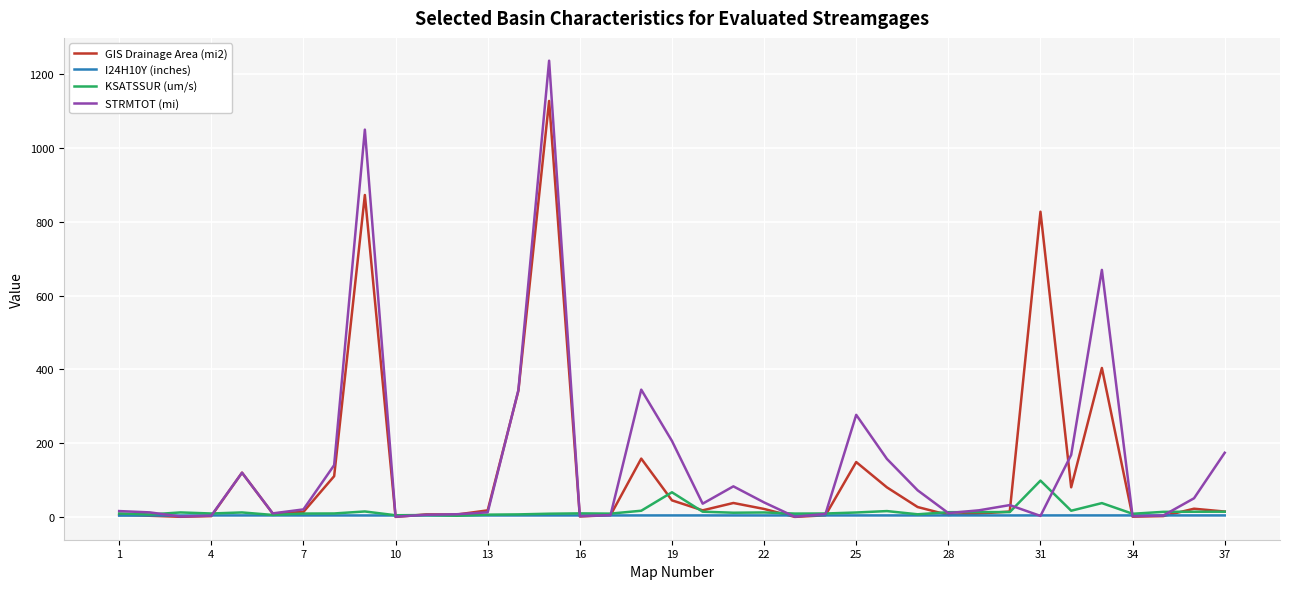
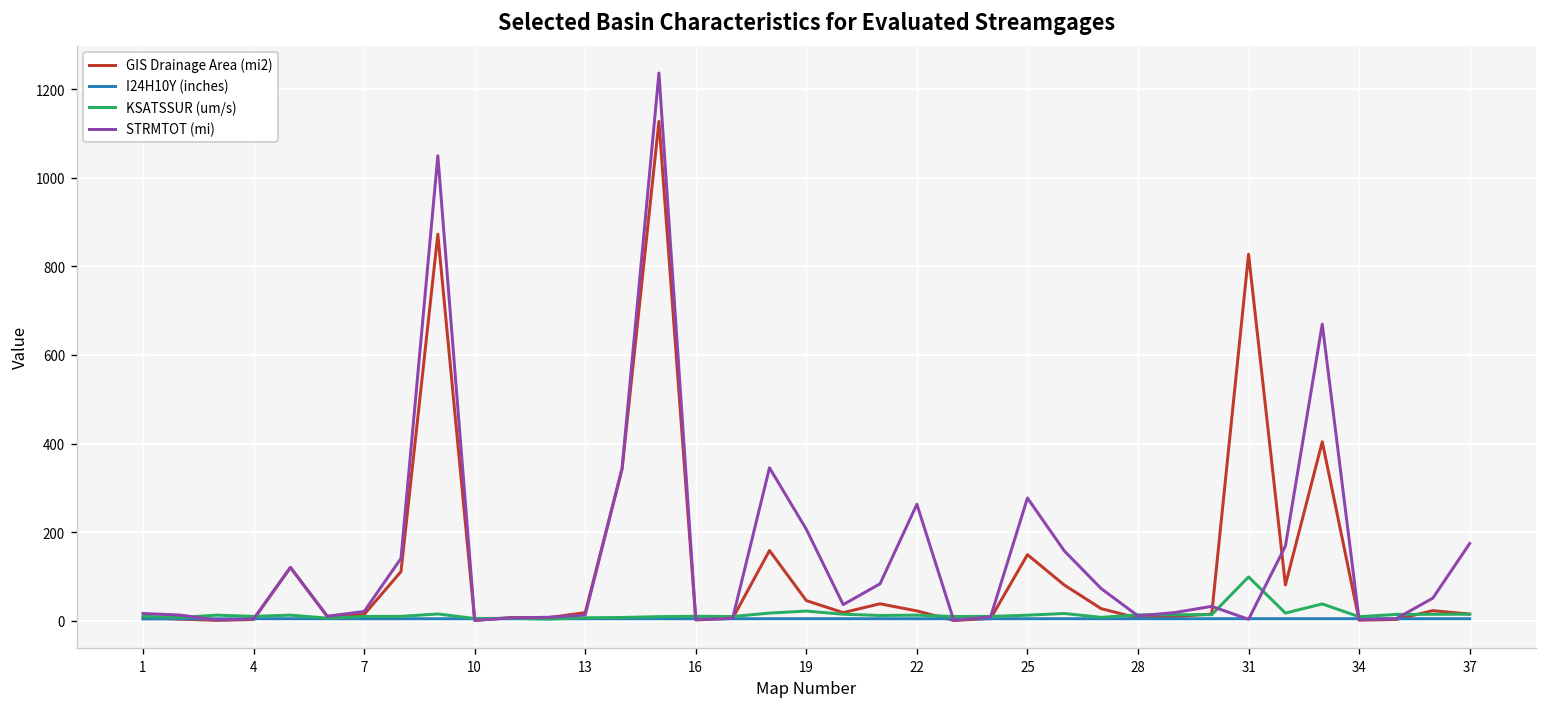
  {
    "GIS Drainage Area (mi2)": {
      "19": 40,
      "22": 20,
      "25": 150,
      "31": 830
    },
    "I24H10Y (inches)": {
      "19": 0,
      "22": 0,
      "25": 0,
      "37": 0
    },
    "KSATSSUR (um/s)": {
-     "19": 70,
+     "19": 20,
      "22": 10,
      "25": 10,
      "31": 100
    },
    "STRMTOT (mi)": {
      "19": 210,
-     "22": 40,
+     "22": 260,
      "25": 280,
      "37": 170
    }
  }
